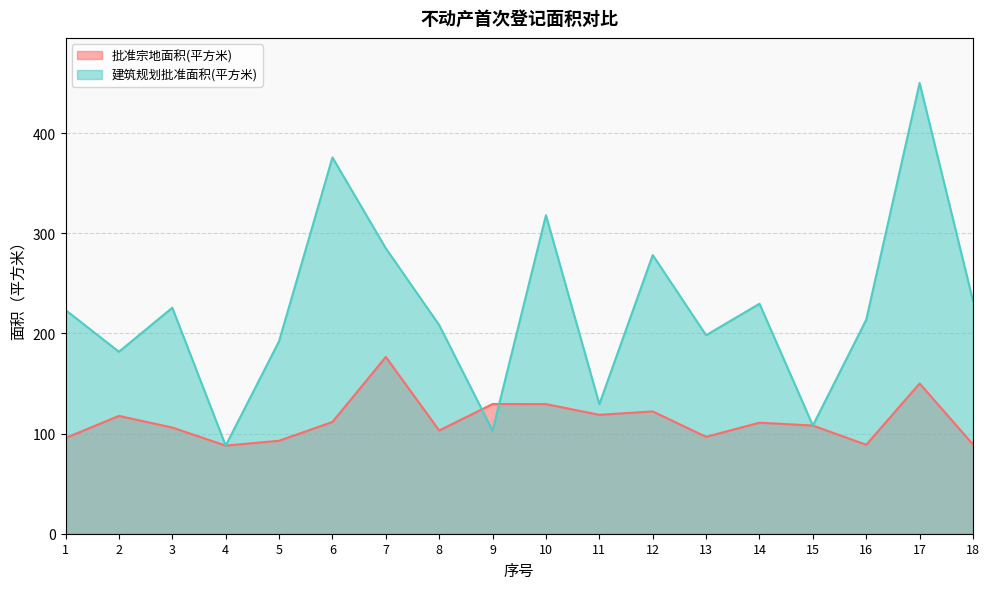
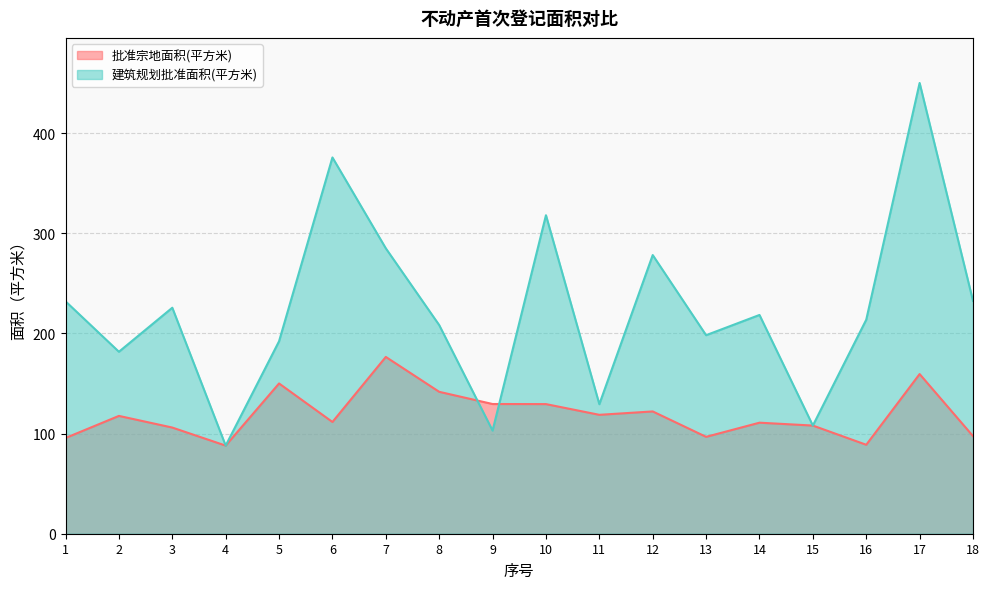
  {
    "批准宗地面积(平方米)": {
      "1": 96,
      "2": 118,
      "3": 106,
-     "5": 93,
+     "5": 150,
      "6": 112,
      "7": 177,
-     "8": 103,
+     "8": 142,
      "9": 129,
      "10": 129,
      "11": 119,
      "12": 122,
      "13": 97,
      "14": 111,
      "16": 89,
-     "17": 150,
-     "18": 89
+     "17": 159,
+     "18": 97
    },
    "建筑规划批准面积(平方米)": {
-     "1": 223,
+     "1": 232,
      "2": 182,
      "3": 226,
      "5": 192,
      "6": 376,
      "7": 285,
      "8": 208,
      "9": 103,
      "10": 318,
      "11": 129,
      "12": 278,
      "13": 198,
-     "14": 230,
+     "14": 218,
      "16": 214,
      "17": 450,
      "18": 232
    }
  }
